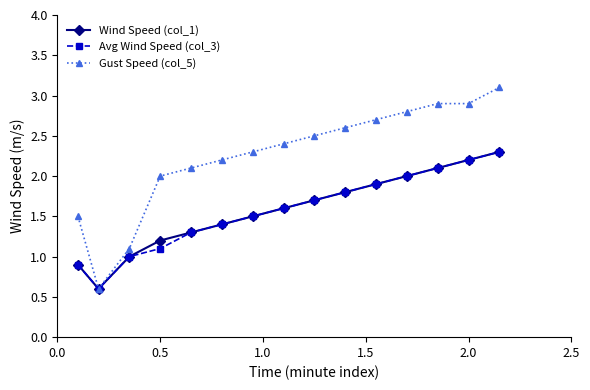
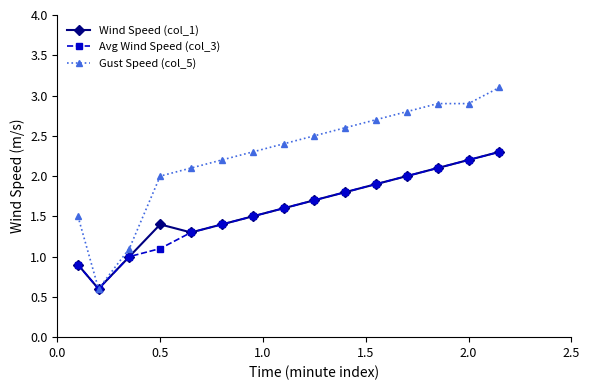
  {
    "Wind Speed (col_1)": {
-     "0.5": 1.2
+     "0.5": 1.4
    },
    "Avg Wind Speed (col_3)": {
      "0.5": 1.1
    },
    "Gust Speed (col_5)": {
      "0.5": 2.0,
      "2.0": 2.9
    }
  }
